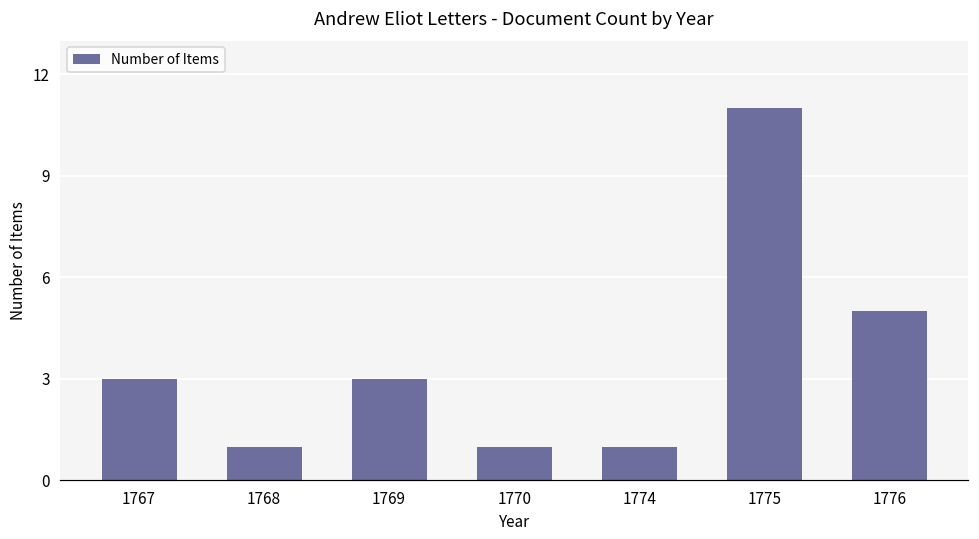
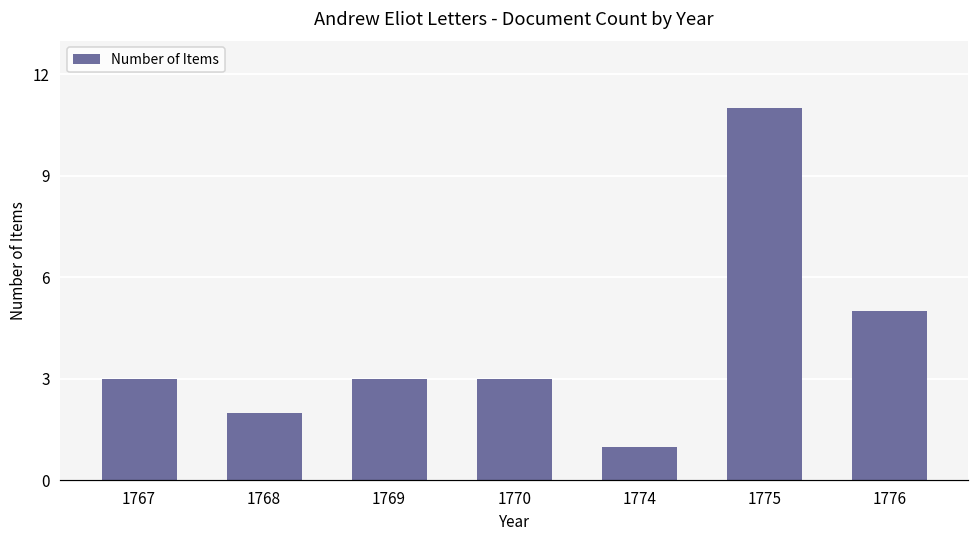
  {
    "1767": 3,
-   "1768": 1,
+   "1768": 2,
    "1769": 3,
-   "1770": 1,
+   "1770": 3,
    "1774": 1,
    "1775": 11,
    "1776": 5
  }
